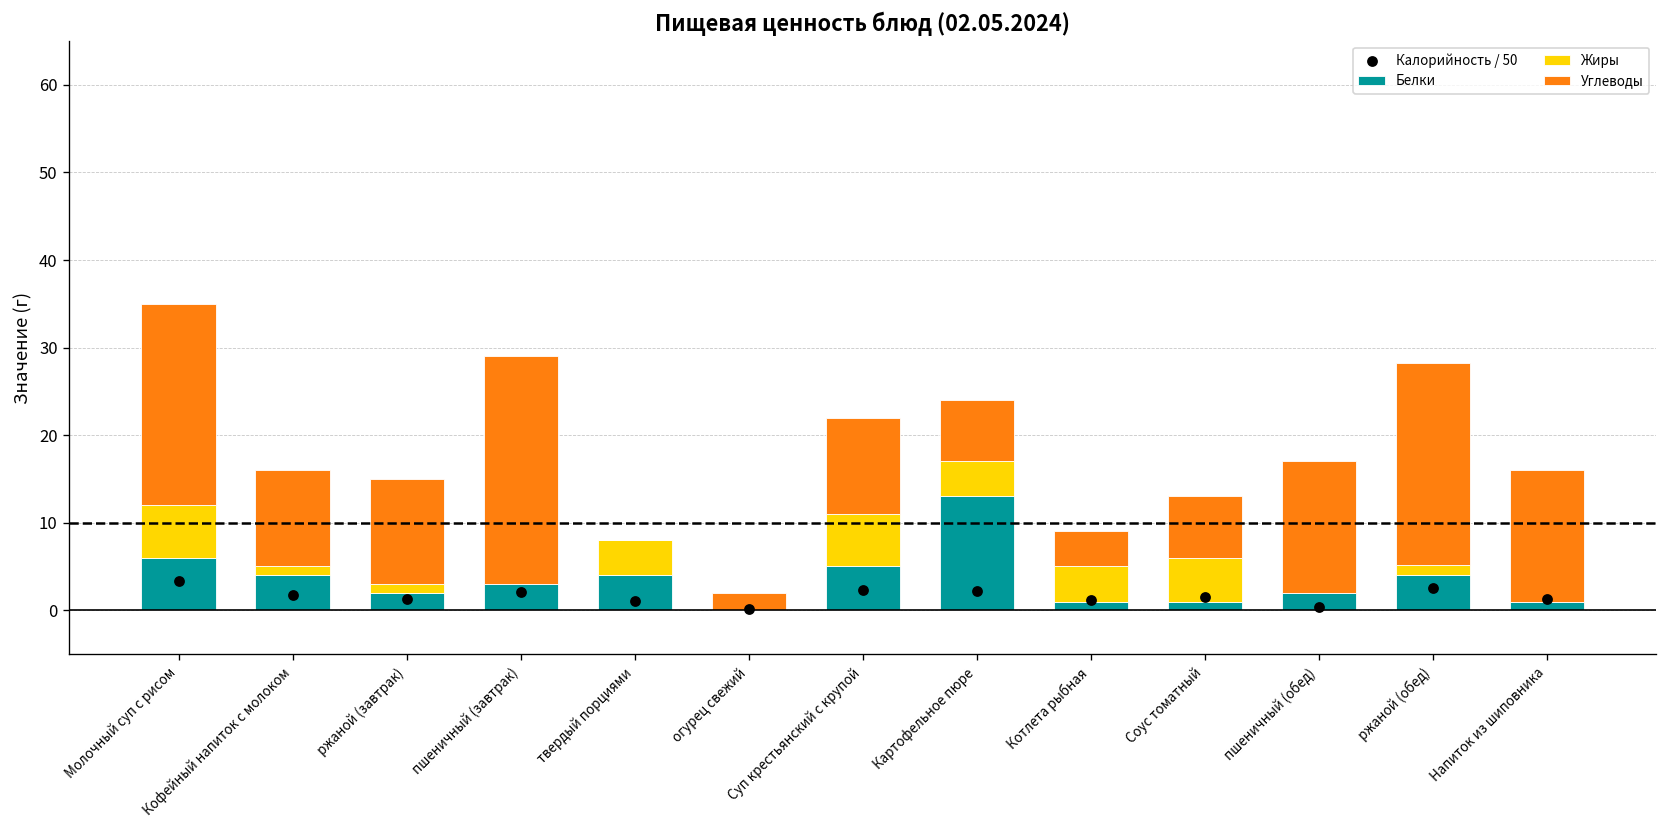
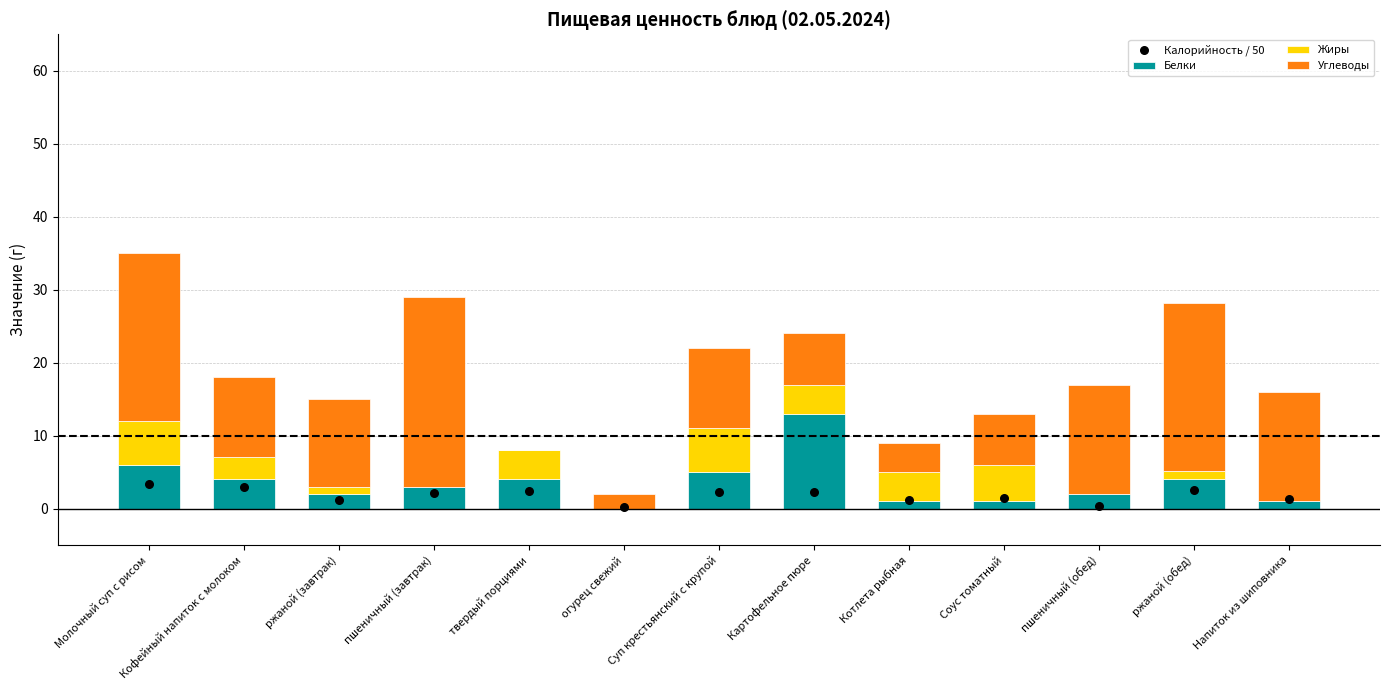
  {
    "Белки": {
      "Молочный суп с рисом": 6,
      "Кофейный напиток с молоком": 4,
      "ржаной (завтрак)": 2,
      "пшеничный (завтрак)": 3,
      "твердый порциями": 4,
      "огурец свежий": 0,
      "Суп крестьянский с крупой": 5,
      "Картофельное пюре": 13,
      "Котлета рыбная": 1,
      "Соус томатный": 1,
      "пшеничный (обед)": 2,
      "ржаной (обед)": 4,
      "Напиток из шиповника": 1
    },
    "Калорийность / 50": {
-     "Кофейный напиток с молоком": 2,
-     "твердый порциями": 1
+     "Кофейный напиток с молоком": 3,
+     "твердый порциями": 2
    },
    "Жиры": {
      "Молочный суп с рисом": 6,
-     "Кофейный напиток с молоком": 1,
+     "Кофейный напиток с молоком": 3,
      "ржаной (завтрак)": 1,
      "пшеничный (завтрак)": 0,
      "твердый порциями": 4,
      "огурец свежий": 0,
      "Суп крестьянский с крупой": 6,
      "Картофельное пюре": 4,
      "Котлета рыбная": 4,
      "Соус томатный": 5,
      "пшеничный (обед)": 0,
      "ржаной (обед)": 1,
      "Напиток из шиповника": 0
    },
    "Углеводы": {
      "Молочный суп с рисом": 23,
      "Кофейный напиток с молоком": 11,
      "ржаной (завтрак)": 12,
      "пшеничный (завтрак)": 26,
      "твердый порциями": 0,
      "огурец свежий": 2,
      "Суп крестьянский с крупой": 11,
      "Картофельное пюре": 7,
      "Котлета рыбная": 4,
      "Соус томатный": 7,
      "пшеничный (обед)": 15,
      "ржаной (обед)": 23,
      "Напиток из шиповника": 15
    }
  }
